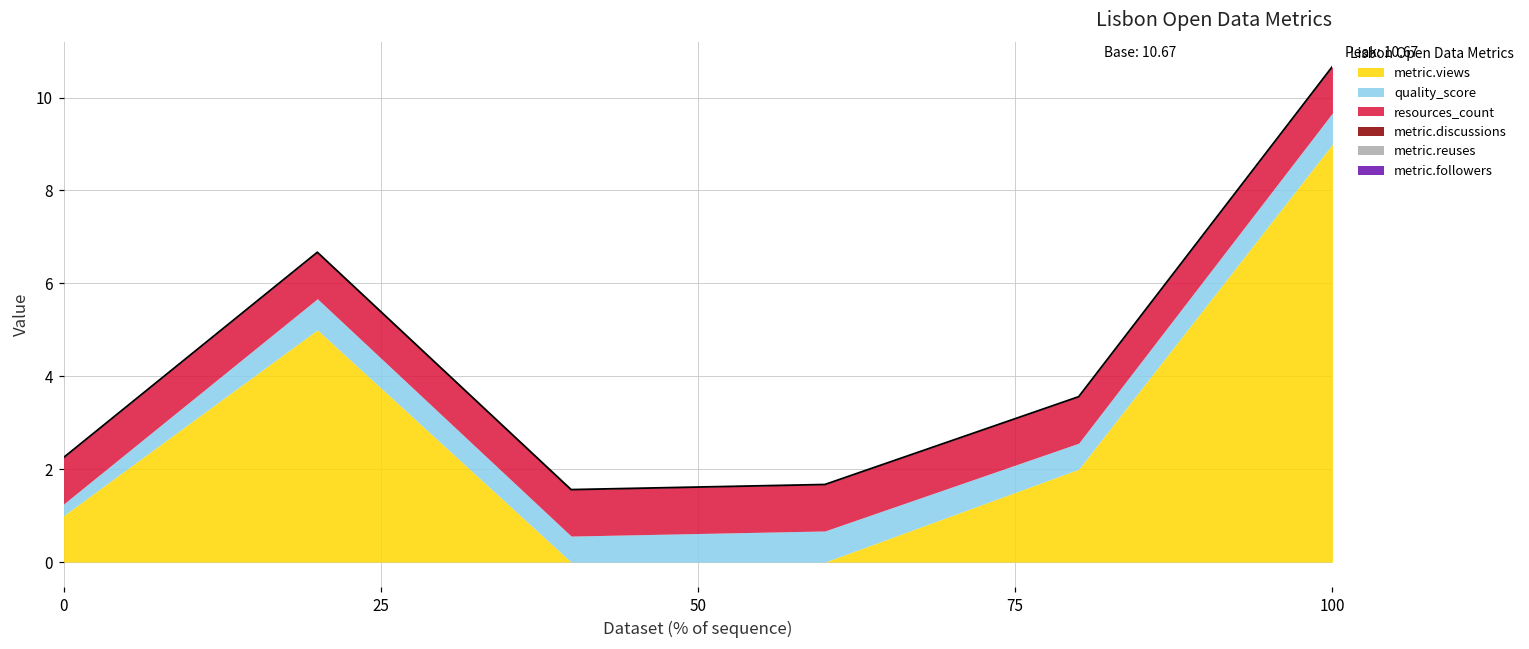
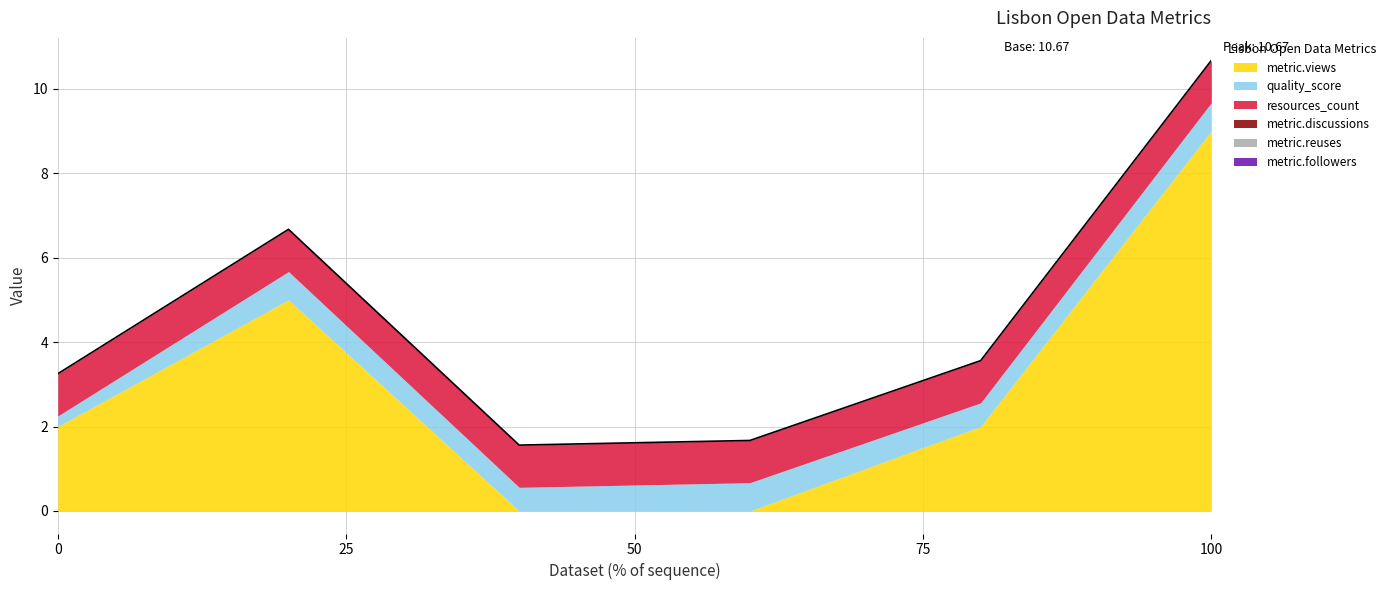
  {
    "metric.views": {
-     "0": 1,
+     "0": 2,
      "100": 9
    },
    "metric.followers": {
      "100": 10.67
    },
    "quality_score": {
      "0": 0.3,
      "100": 0.7
    }
  }
